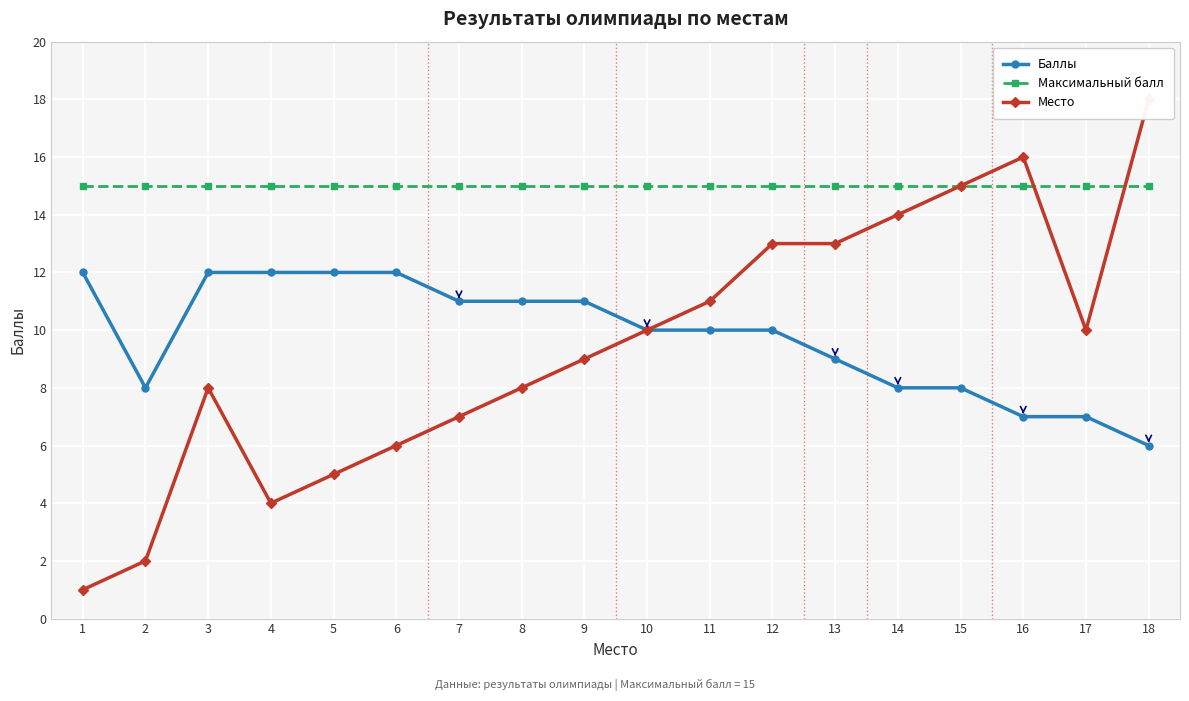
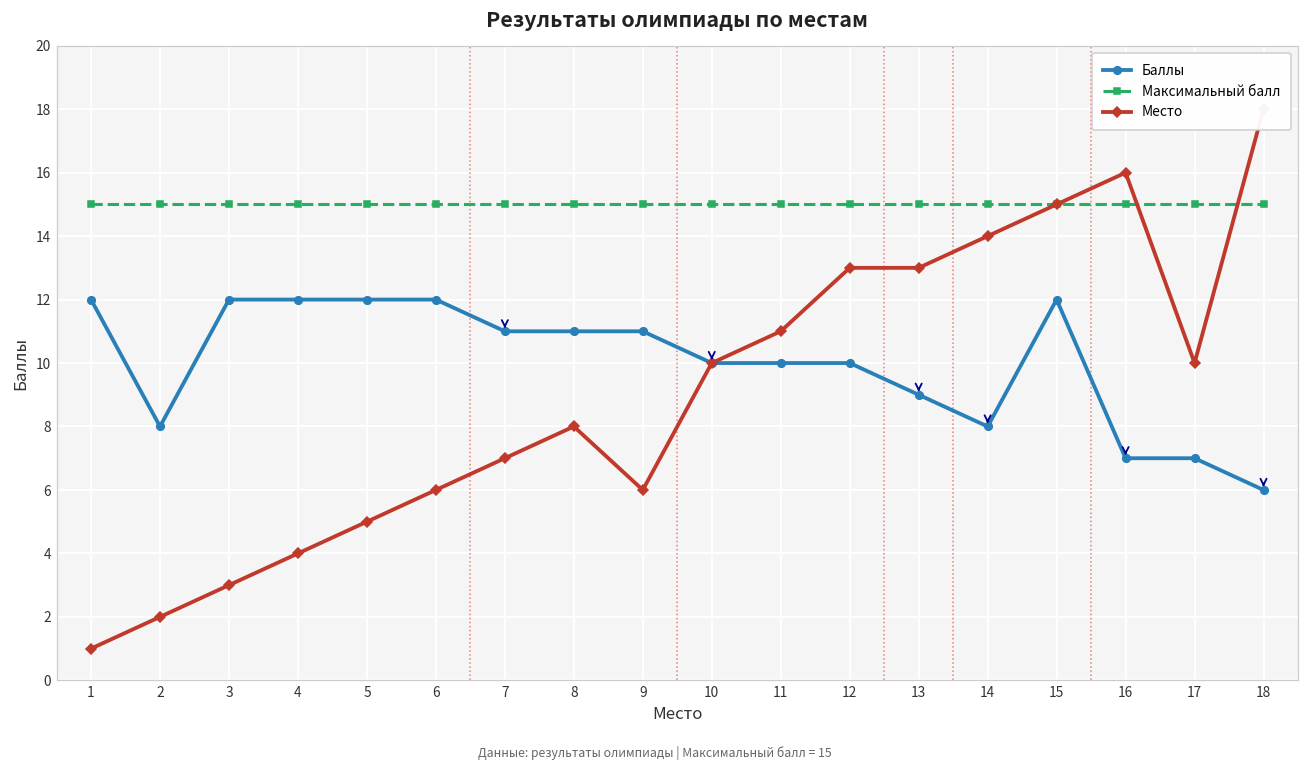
  {
    "Баллы": {
      "1": 12,
      "2": 8,
      "3": 12,
      "4": 12,
      "5": 12,
      "6": 12,
      "7": 11,
      "8": 11,
      "9": 11,
      "11": 10,
      "12": 10,
      "13": 9,
      "14": 8,
-     "15": 8,
+     "15": 12,
      "16": 7,
      "17": 7,
      "18": 6
    },
    "Максимальный балл": {
      "1": 15,
      "2": 15,
      "3": 15,
      "4": 15,
      "5": 15,
      "6": 15,
      "7": 15,
      "8": 15,
      "9": 15,
      "10": 15,
      "11": 15,
      "12": 15,
      "13": 15,
      "14": 15,
      "16": 15,
      "17": 15,
      "18": 15
    },
    "Место": {
      "1": 1,
      "2": 2,
-     "3": 8,
+     "3": 3,
      "4": 4,
      "5": 5,
      "6": 6,
      "7": 7,
      "8": 8,
-     "9": 9,
+     "9": 6,
      "11": 11,
      "12": 13,
      "13": 13,
      "14": 14,
      "16": 16,
      "17": 10
    }
  }
